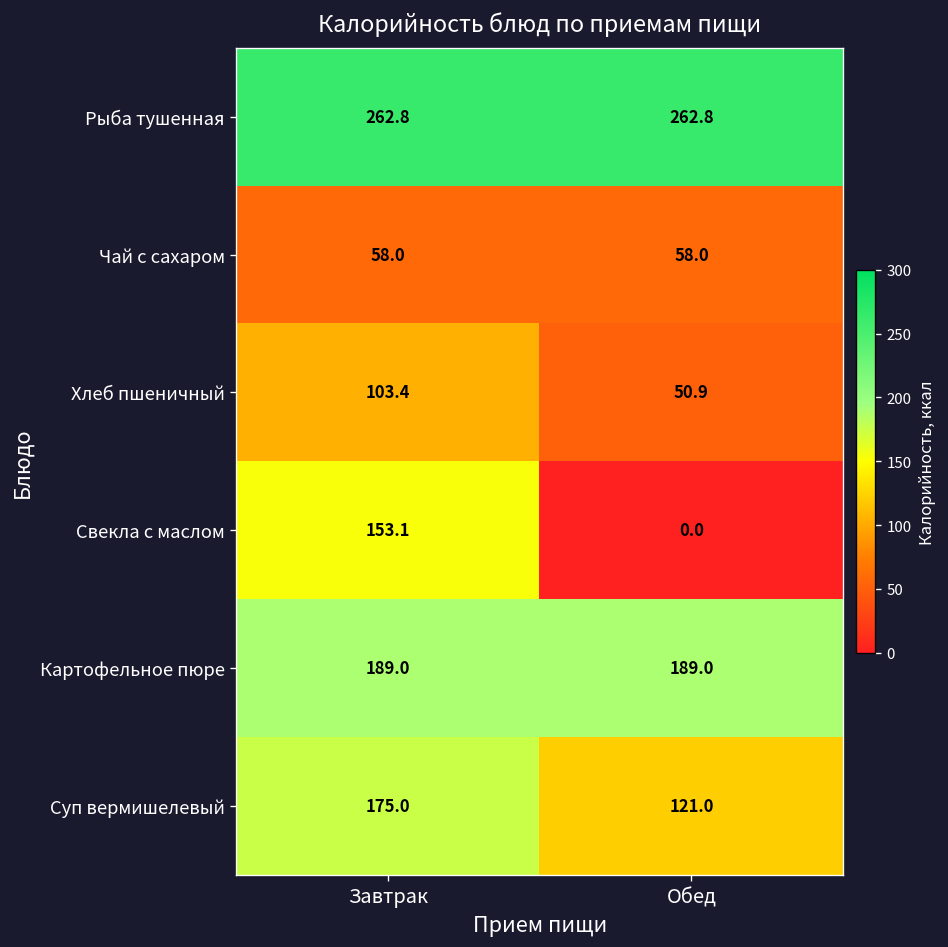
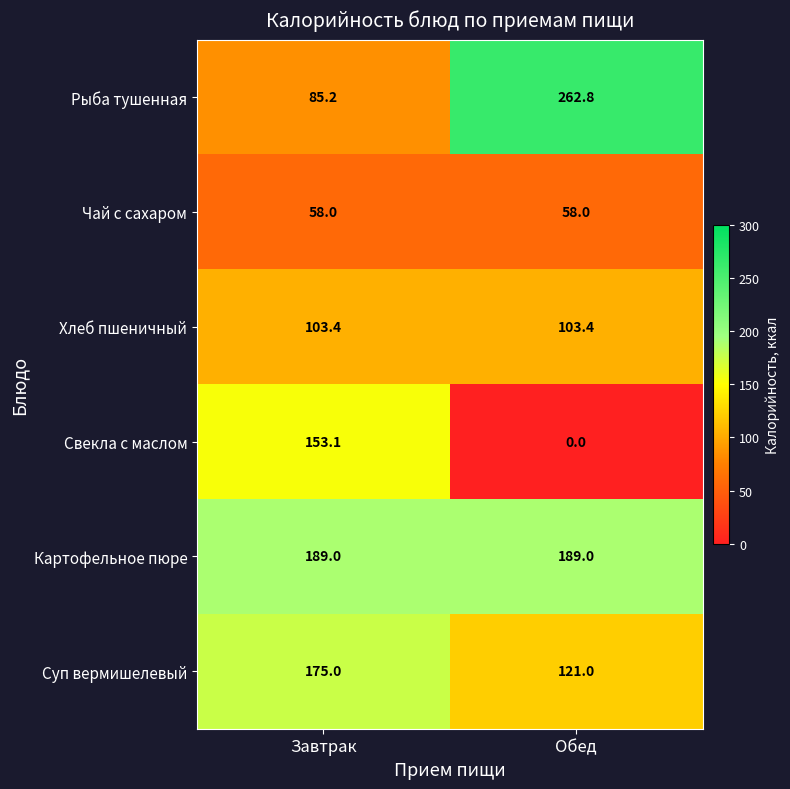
  {
    "Рыба тушенная": {
-     "Завтрак": 262.8,
+     "Завтрак": 85.2,
      "Обед": 262.8
    },
    "Чай с сахаром": {
      "Завтрак": 58.0,
      "Обед": 58.0
    },
    "Хлеб пшеничный": {
      "Завтрак": 103.4,
-     "Обед": 50.9
+     "Обед": 103.4
    },
    "Свекла с маслом": {
      "Завтрак": 153.1,
      "Обед": 0.0
    },
    "Картофельное пюре": {
      "Завтрак": 189.0,
      "Обед": 189.0
    },
    "Суп вермишелевый": {
      "Завтрак": 175.0,
      "Обед": 121.0
    }
  }
